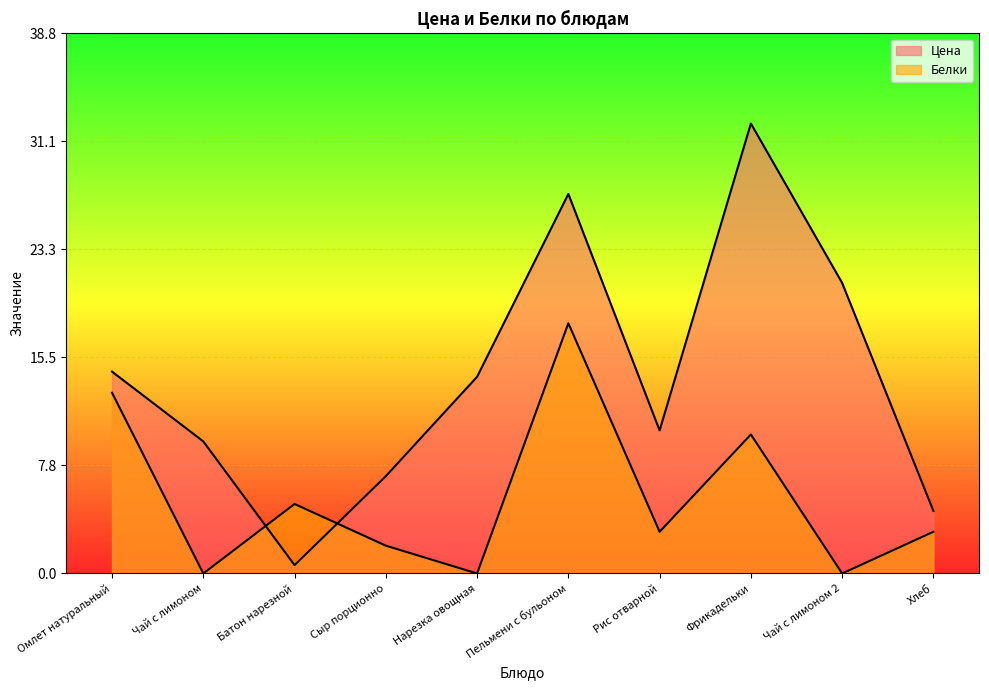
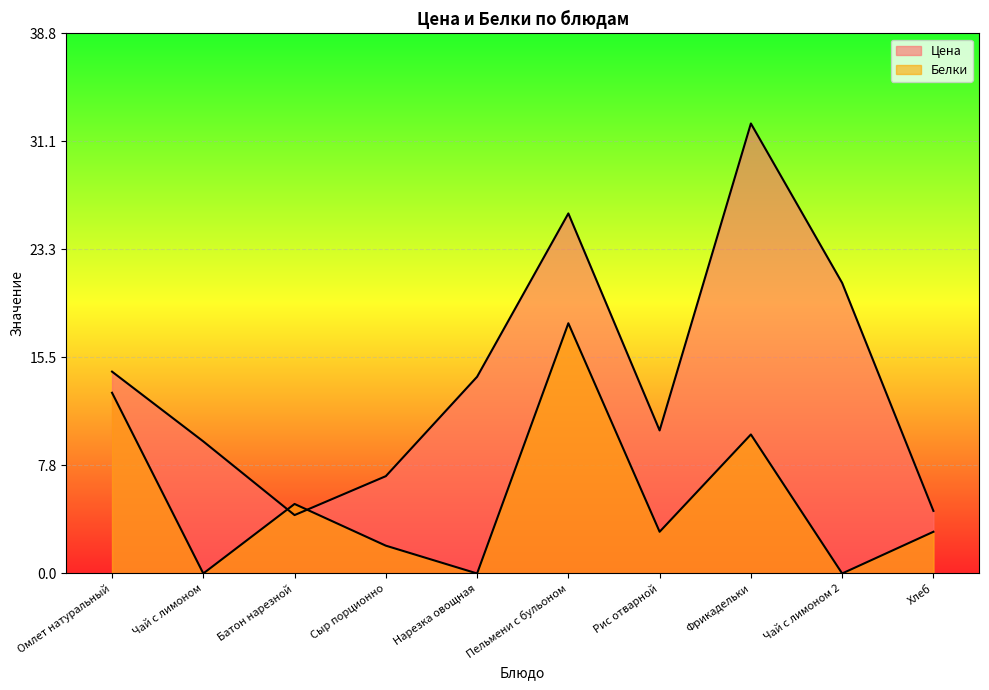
  {
    "Цена": {
      "Омлет натуральный": 14.5,
      "Чай с лимоном": 9.5,
-     "Батон нарезной": 0.6,
+     "Батон нарезной": 4.2,
      "Сыр порционно": 7.0,
      "Нарезка овощная": 14.2,
-     "Пельмени с бульоном": 27.3,
+     "Пельмени с бульоном": 25.9,
      "Рис отварной": 10.3,
      "Фрикадельки": 32.4,
      "Чай с лимоном 2": 20.9,
      "Хлеб": 4.5
    },
    "Белки": {
      "Омлет натуральный": 13.0,
      "Чай с лимоном": 0.0,
      "Батон нарезной": 5.0,
      "Сыр порционно": 2.0,
      "Нарезка овощная": 0.0,
      "Пельмени с бульоном": 18.0,
      "Рис отварной": 3.0,
      "Фрикадельки": 10.0,
      "Чай с лимоном 2": 0.0,
      "Хлеб": 3.0
    }
  }
